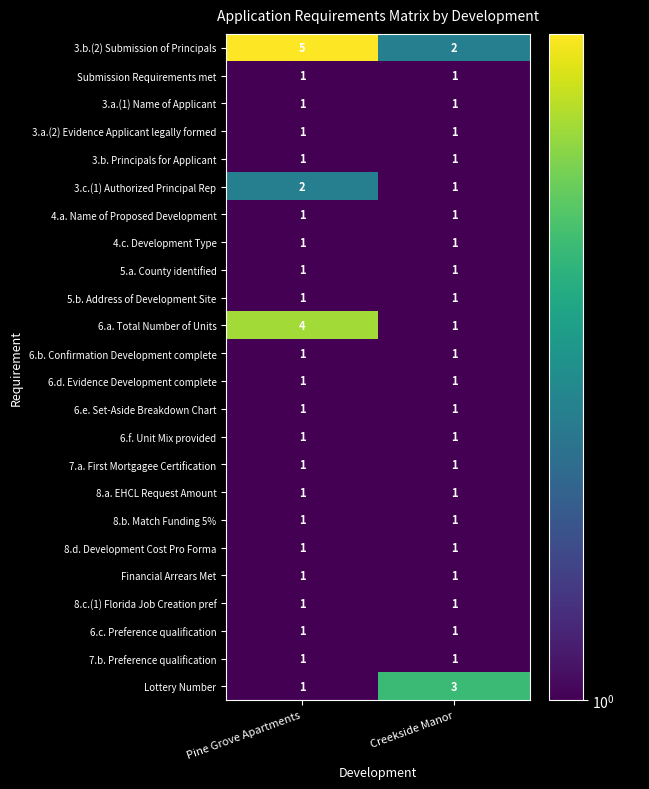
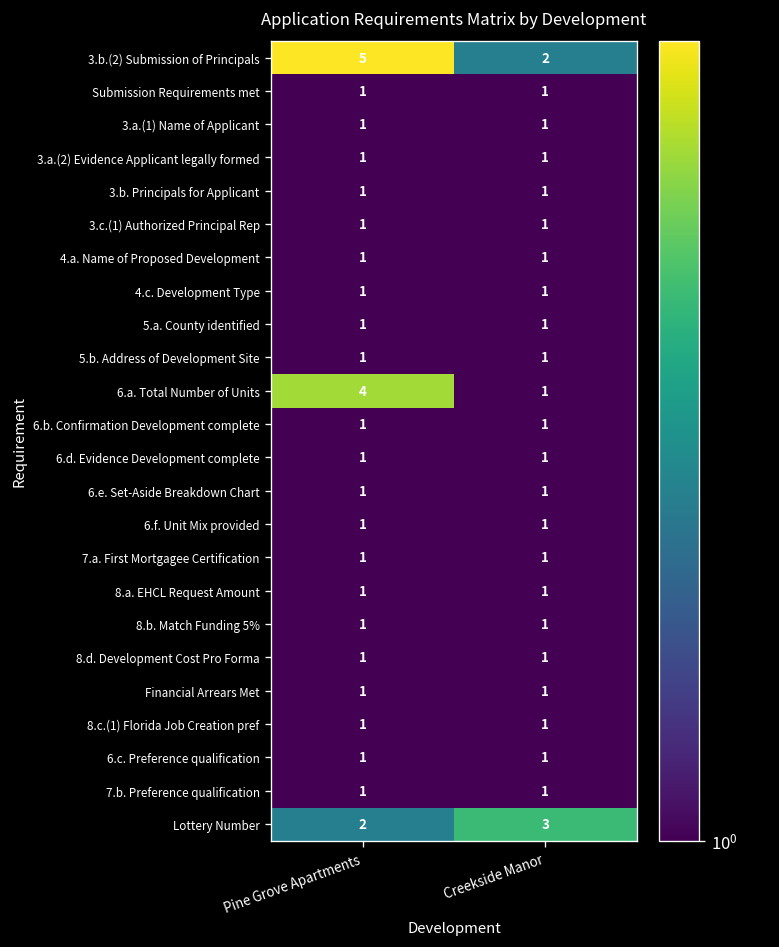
  {
    "3.b.(2) Submission of Principals": {
      "Pine Grove Apartments": 5,
      "Creekside Manor": 2
    },
    "Submission Requirements met": {
      "Pine Grove Apartments": 1,
      "Creekside Manor": 1
    },
    "3.a.(1) Name of Applicant": {
      "Pine Grove Apartments": 1,
      "Creekside Manor": 1
    },
    "3.a.(2) Evidence Applicant legally formed": {
      "Pine Grove Apartments": 1,
      "Creekside Manor": 1
    },
    "3.b. Principals for Applicant": {
      "Pine Grove Apartments": 1,
      "Creekside Manor": 1
    },
    "3.c.(1) Authorized Principal Rep": {
-     "Pine Grove Apartments": 2,
+     "Pine Grove Apartments": 1,
      "Creekside Manor": 1
    },
    "4.a. Name of Proposed Development": {
      "Pine Grove Apartments": 1,
      "Creekside Manor": 1
    },
    "4.c. Development Type": {
      "Pine Grove Apartments": 1,
      "Creekside Manor": 1
    },
    "5.a. County identified": {
      "Pine Grove Apartments": 1,
      "Creekside Manor": 1
    },
    "5.b. Address of Development Site": {
      "Pine Grove Apartments": 1,
      "Creekside Manor": 1
    },
    "6.a. Total Number of Units": {
      "Pine Grove Apartments": 4,
      "Creekside Manor": 1
    },
    "6.b. Confirmation Development complete": {
      "Pine Grove Apartments": 1,
      "Creekside Manor": 1
    },
    "6.d. Evidence Development complete": {
      "Pine Grove Apartments": 1,
      "Creekside Manor": 1
    },
    "6.e. Set-Aside Breakdown Chart": {
      "Pine Grove Apartments": 1,
      "Creekside Manor": 1
    },
    "6.f. Unit Mix provided": {
      "Pine Grove Apartments": 1,
      "Creekside Manor": 1
    },
    "7.a. First Mortgagee Certification": {
      "Pine Grove Apartments": 1,
      "Creekside Manor": 1
    },
    "8.a. EHCL Request Amount": {
      "Pine Grove Apartments": 1,
      "Creekside Manor": 1
    },
    "8.b. Match Funding 5%": {
      "Pine Grove Apartments": 1,
      "Creekside Manor": 1
    },
    "8.d. Development Cost Pro Forma": {
      "Pine Grove Apartments": 1,
      "Creekside Manor": 1
    },
    "Financial Arrears Met": {
      "Pine Grove Apartments": 1,
      "Creekside Manor": 1
    },
    "8.c.(1) Florida Job Creation pref": {
      "Pine Grove Apartments": 1,
      "Creekside Manor": 1
    },
    "6.c. Preference qualification": {
      "Pine Grove Apartments": 1,
      "Creekside Manor": 1
    },
    "7.b. Preference qualification": {
      "Pine Grove Apartments": 1,
      "Creekside Manor": 1
    },
    "Lottery Number": {
-     "Pine Grove Apartments": 1,
+     "Pine Grove Apartments": 2,
      "Creekside Manor": 3
    }
  }
